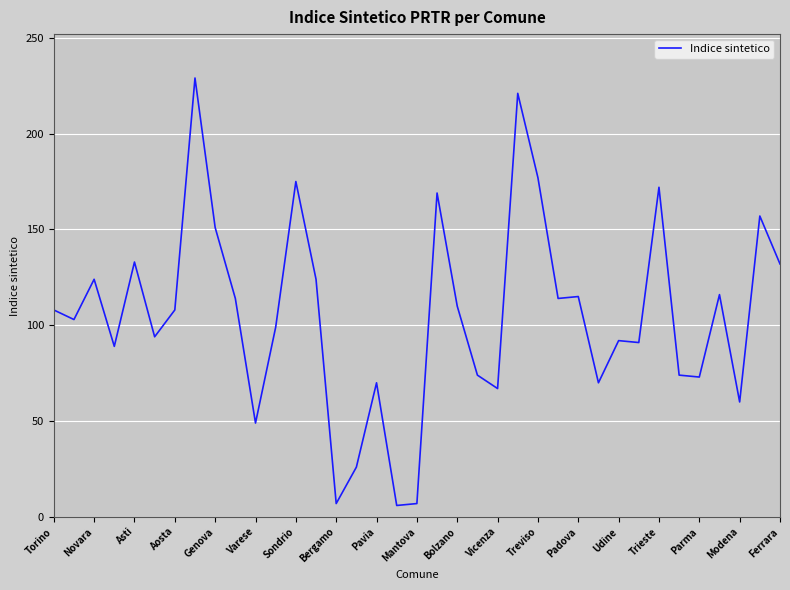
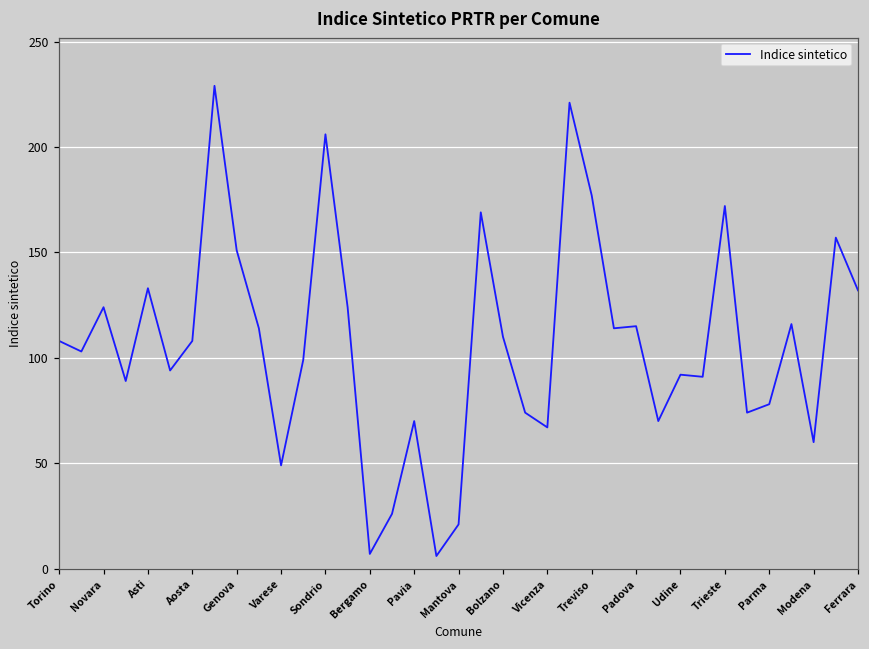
  {
    "Torino": 108,
    "Novara": 124,
    "Asti": 133,
    "Aosta": 108,
    "Genova": 151,
    "Varese": 49,
-   "Sondrio": 175,
+   "Sondrio": 206,
    "Bergamo": 7,
    "Pavia": 70,
-   "Mantova": 7,
+   "Mantova": 21,
    "Bolzano": 110,
    "Vicenza": 67,
    "Treviso": 177,
    "Padova": 115,
    "Udine": 92,
    "Trieste": 172,
-   "Parma": 73,
+   "Parma": 78,
    "Modena": 60,
    "Ferrara": 132
  }
